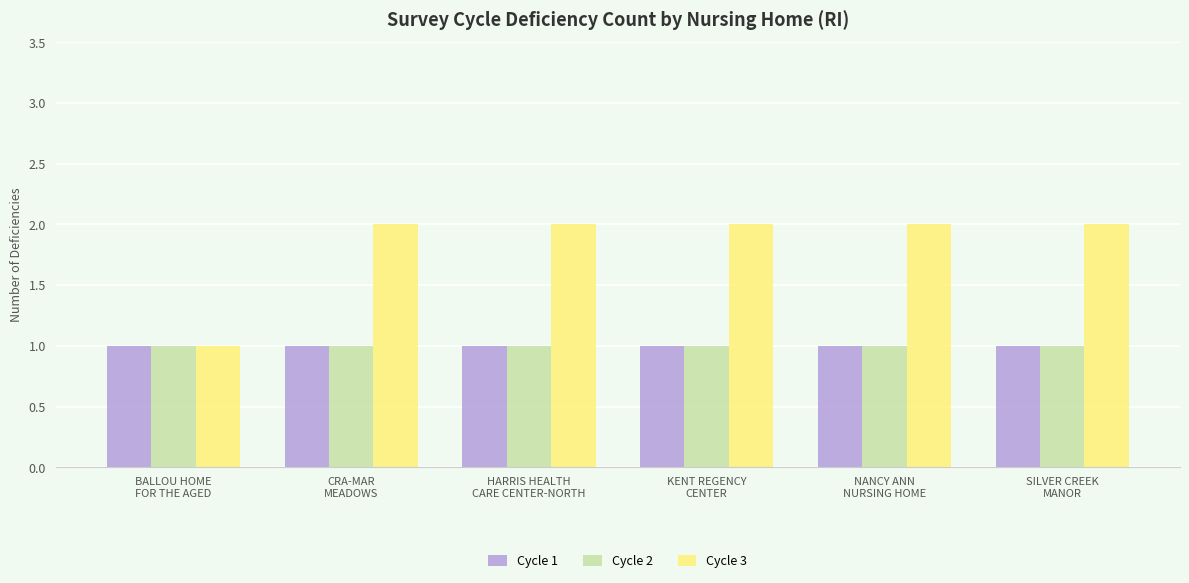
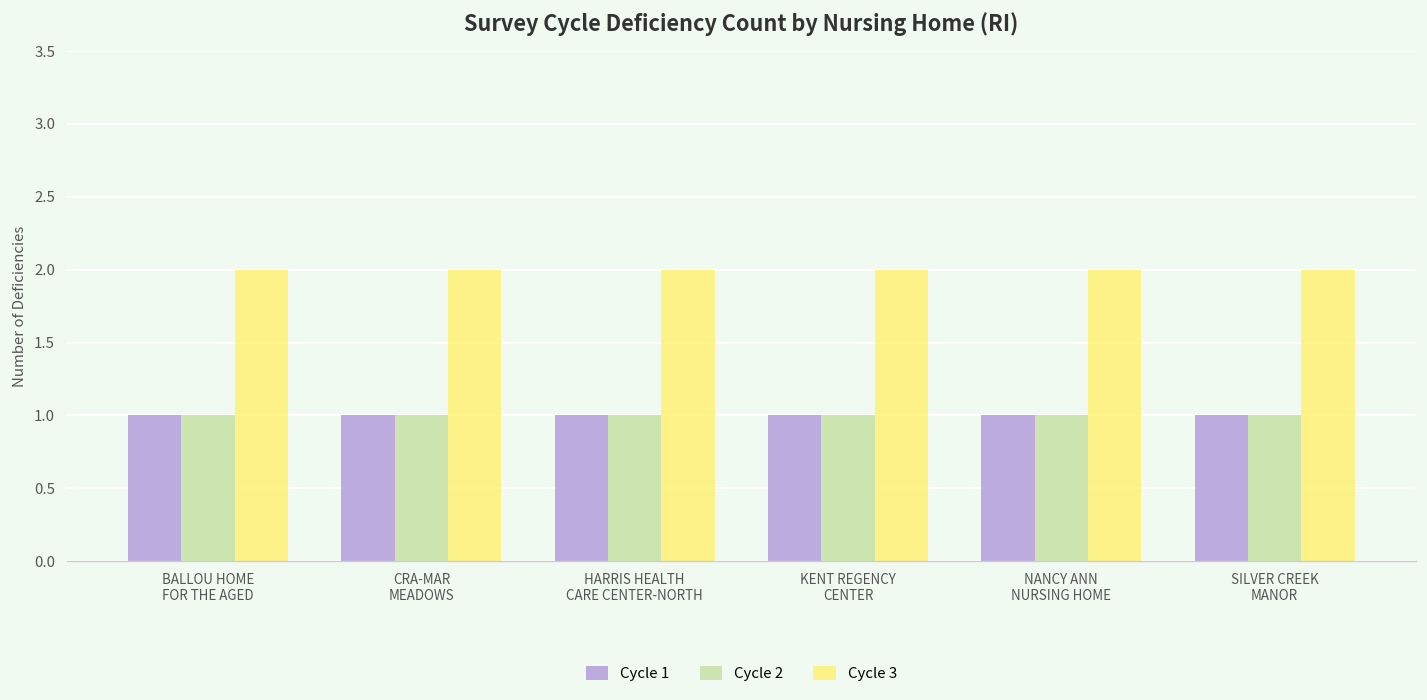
  {
    "Cycle 1": {
      "BALLOU HOME FOR THE AGED": 1,
      "CRA-MAR MEADOWS": 1,
      "HARRIS HEALTH CARE CENTER-NORTH": 1,
      "KENT REGENCY CENTER": 1,
      "NANCY ANN NURSING HOME": 1,
      "SILVER CREEK MANOR": 1
    },
    "Cycle 2": {
      "BALLOU HOME FOR THE AGED": 1,
      "CRA-MAR MEADOWS": 1,
      "HARRIS HEALTH CARE CENTER-NORTH": 1,
      "KENT REGENCY CENTER": 1,
      "NANCY ANN NURSING HOME": 1,
      "SILVER CREEK MANOR": 1
    },
    "Cycle 3": {
-     "BALLOU HOME FOR THE AGED": 1,
+     "BALLOU HOME FOR THE AGED": 2,
      "CRA-MAR MEADOWS": 2,
      "HARRIS HEALTH CARE CENTER-NORTH": 2,
      "KENT REGENCY CENTER": 2,
      "NANCY ANN NURSING HOME": 2,
      "SILVER CREEK MANOR": 2
    }
  }
